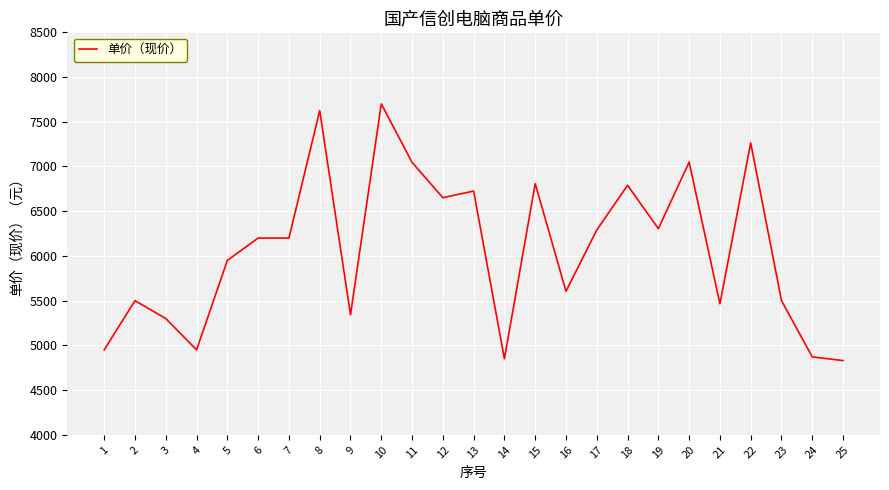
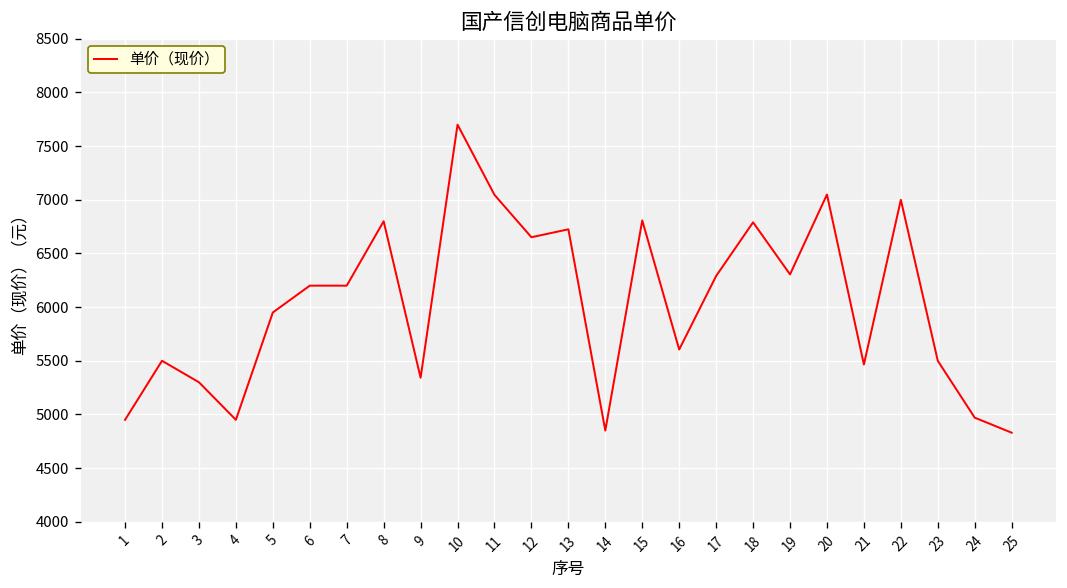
  {
    "1": 5000,
    "2": 5500,
    "3": 5300,
    "4": 5000,
    "5": 6000,
    "6": 6200,
    "7": 6200,
-   "8": 7600,
+   "8": 6800,
    "9": 5300,
    "10": 7700,
    "11": 7000,
    "12": 6700,
    "13": 6700,
    "14": 4900,
    "15": 6800,
    "16": 5600,
    "17": 6300,
    "18": 6800,
    "19": 6300,
    "20": 7000,
    "21": 5500,
-   "22": 7300,
+   "22": 7000,
    "23": 5500,
-   "24": 4900,
+   "24": 5000,
    "25": 4800
  }
